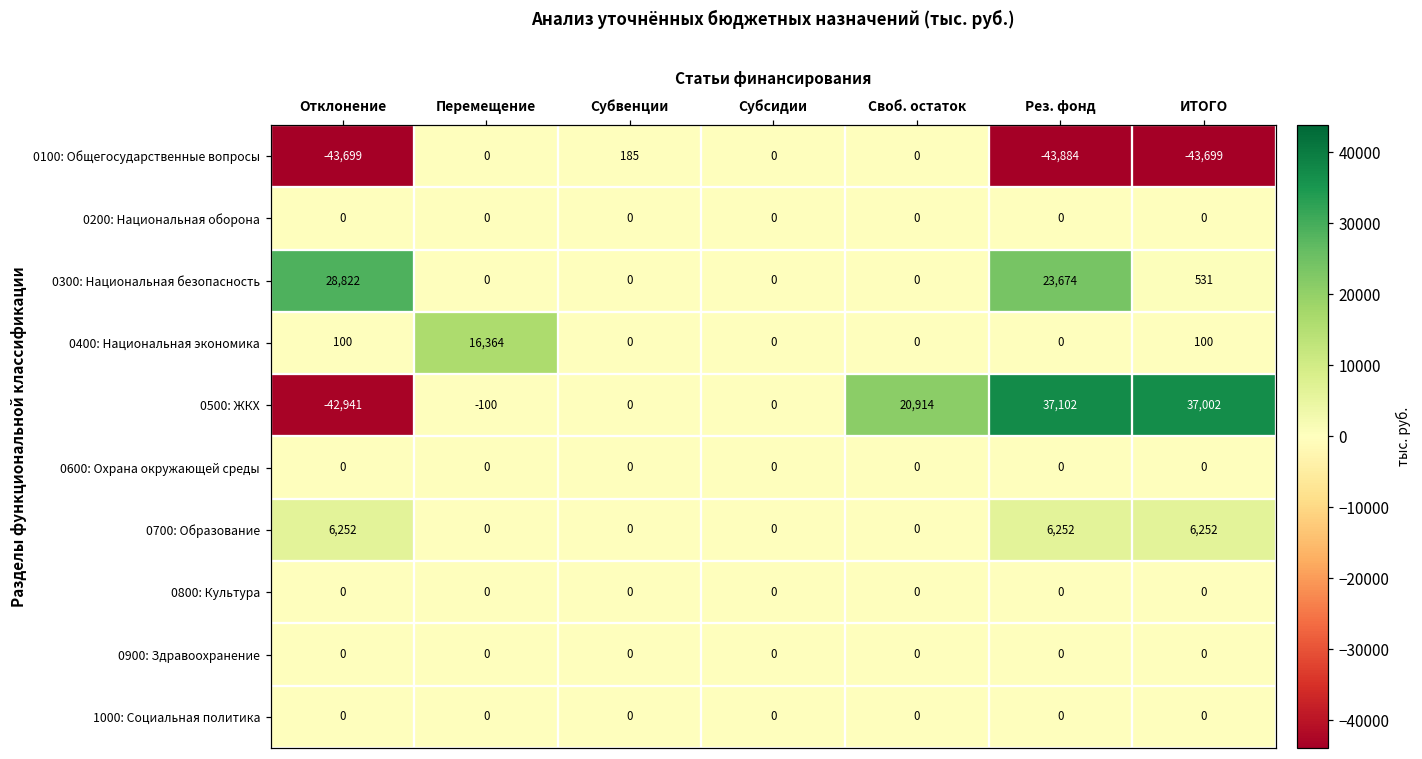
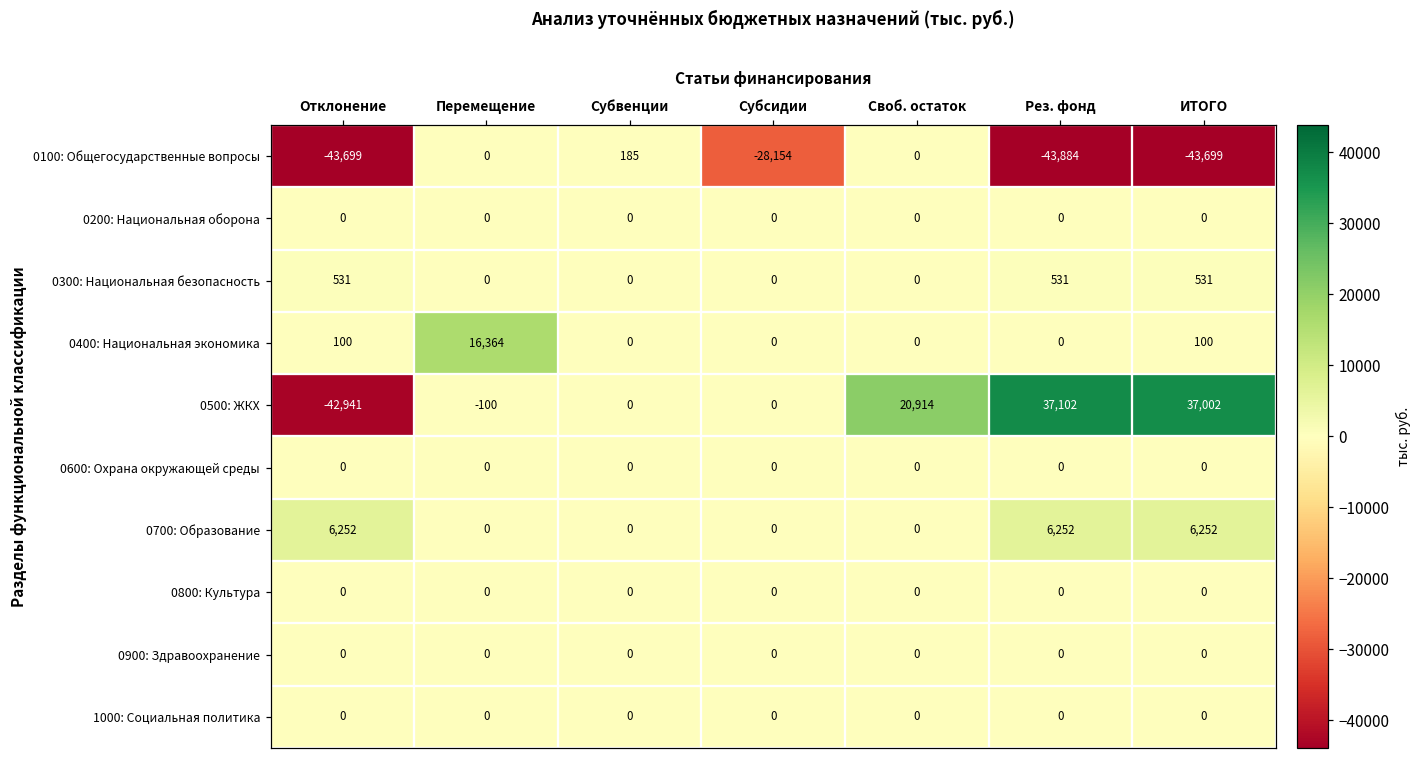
  {
    "0100: Общегосударственные вопросы": {
      "Отклонение": "-43,699",
      "Перемещение": "0",
      "Субвенции": "185",
-     "Субсидии": "0",
+     "Субсидии": "-28,154",
      "Своб. остаток": "0",
      "Рез. фонд": "-43,884",
      "ИТОГО": "-43,699"
    },
    "0200: Национальная оборона": {
      "Отклонение": "0",
      "Перемещение": "0",
      "Субвенции": "0",
      "Субсидии": "0",
      "Своб. остаток": "0",
      "Рез. фонд": "0",
      "ИТОГО": "0"
    },
    "0300: Национальная безопасность": {
-     "Отклонение": "28,822",
+     "Отклонение": "531",
      "Перемещение": "0",
      "Субвенции": "0",
      "Субсидии": "0",
      "Своб. остаток": "0",
-     "Рез. фонд": "23,674",
+     "Рез. фонд": "531",
      "ИТОГО": "531"
    },
    "0400: Национальная экономика": {
      "Отклонение": "100",
      "Перемещение": "16,364",
      "Субвенции": "0",
      "Субсидии": "0",
      "Своб. остаток": "0",
      "Рез. фонд": "0",
      "ИТОГО": "100"
    },
    "0500: ЖКХ": {
      "Отклонение": "-42,941",
      "Перемещение": "-100",
      "Субвенции": "0",
      "Субсидии": "0",
      "Своб. остаток": "20,914",
      "Рез. фонд": "37,102",
      "ИТОГО": "37,002"
    },
    "0600: Охрана окружающей среды": {
      "Отклонение": "0",
      "Перемещение": "0",
      "Субвенции": "0",
      "Субсидии": "0",
      "Своб. остаток": "0",
      "Рез. фонд": "0",
      "ИТОГО": "0"
    },
    "0700: Образование": {
      "Отклонение": "6,252",
      "Перемещение": "0",
      "Субвенции": "0",
      "Субсидии": "0",
      "Своб. остаток": "0",
      "Рез. фонд": "6,252",
      "ИТОГО": "6,252"
    },
    "0800: Культура": {
      "Отклонение": "0",
      "Перемещение": "0",
      "Субвенции": "0",
      "Субсидии": "0",
      "Своб. остаток": "0",
      "Рез. фонд": "0",
      "ИТОГО": "0"
    },
    "0900: Здравоохранение": {
      "Отклонение": "0",
      "Перемещение": "0",
      "Субвенции": "0",
      "Субсидии": "0",
      "Своб. остаток": "0",
      "Рез. фонд": "0",
      "ИТОГО": "0"
    },
    "1000: Социальная политика": {
      "Отклонение": "0",
      "Перемещение": "0",
      "Субвенции": "0",
      "Субсидии": "0",
      "Своб. остаток": "0",
      "Рез. фонд": "0",
      "ИТОГО": "0"
    }
  }
